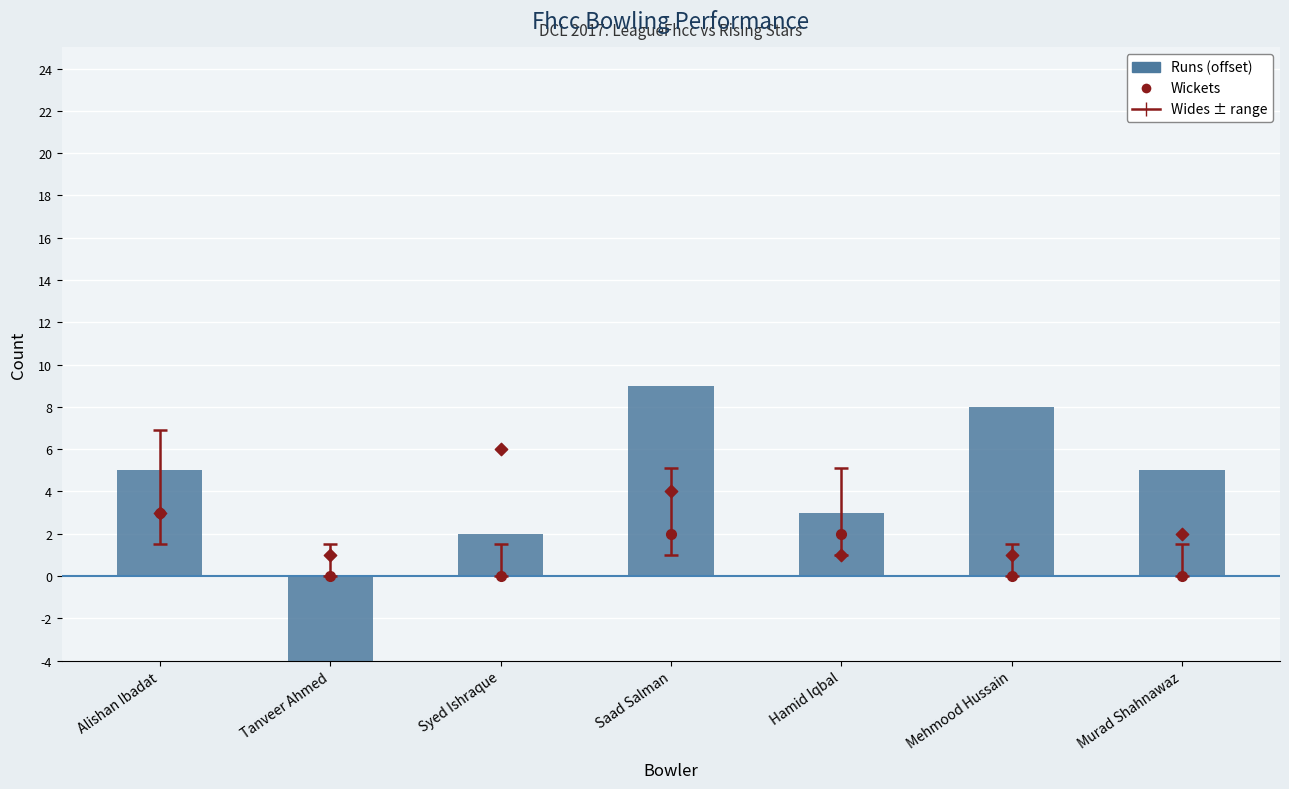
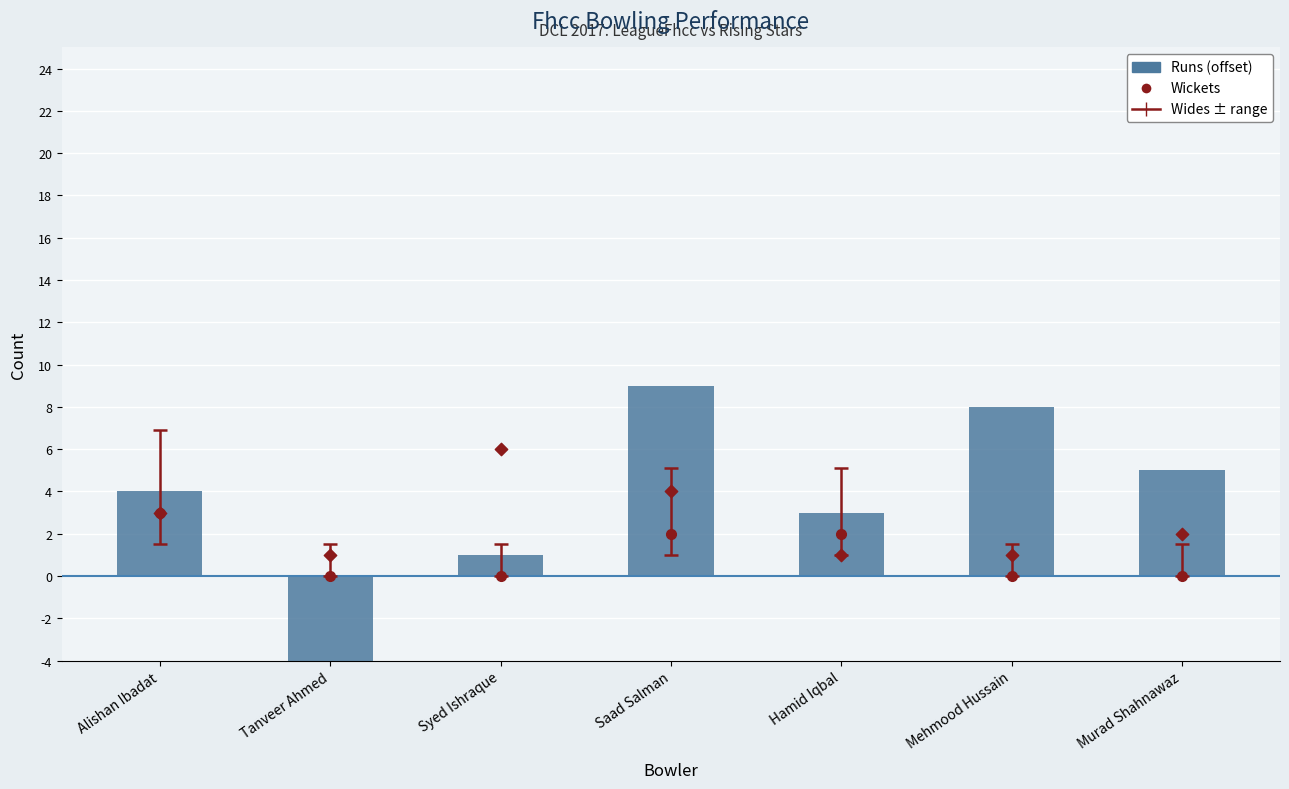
  {
    "Runs (offset)": {
-     "Alishan Ibadat": 5.0,
-     "Syed Ishraque": 2.0,
+     "Alishan Ibadat": 4.0,
+     "Syed Ishraque": 1.0,
      "Saad Salman": 9.0,
      "Hamid Iqbal": 3.0,
      "Mehmood Hussain": 8.0,
      "Murad Shahnawaz": 5.0
    }
  }
